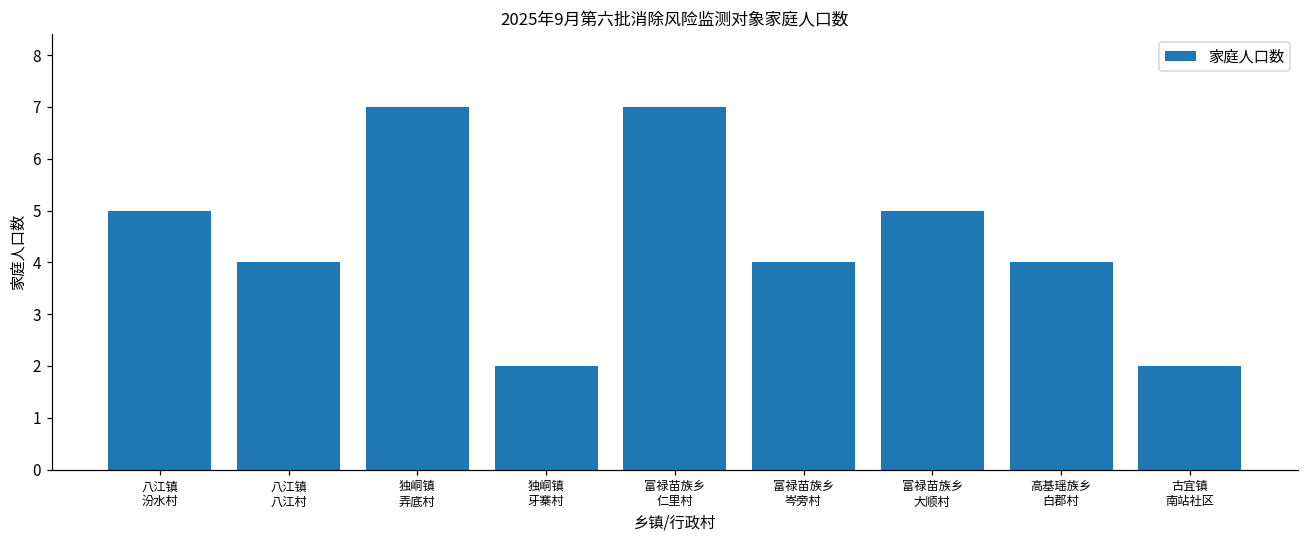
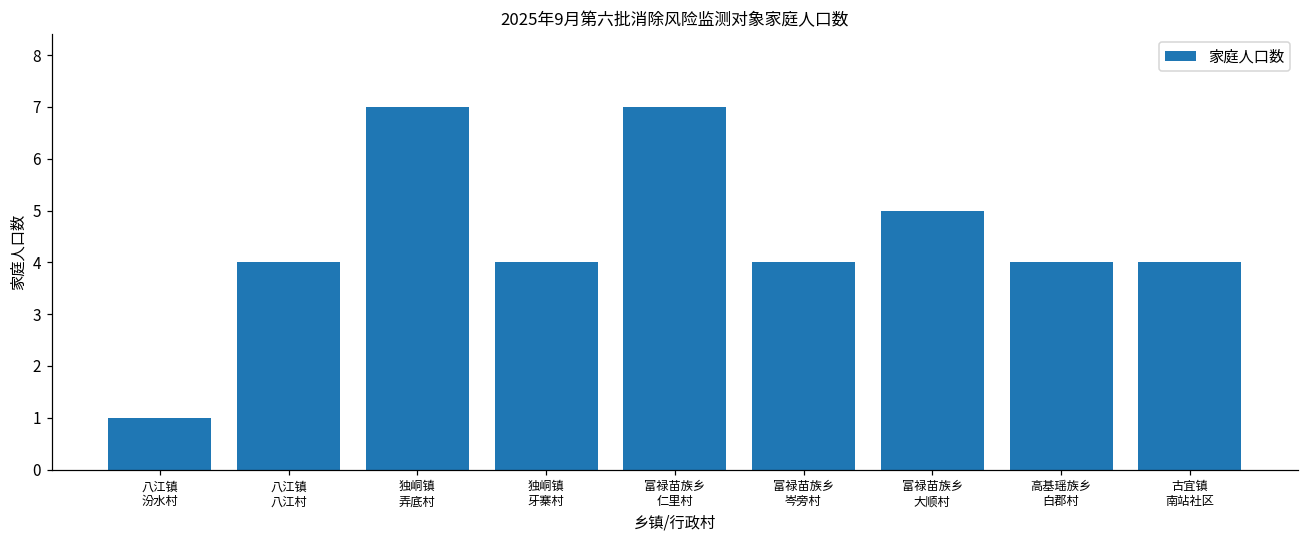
  {
-   "八江镇 汾水村": 5,
+   "八江镇 汾水村": 1,
    "八江镇 八江村": 4,
    "独峒镇 弄底村": 7,
-   "独峒镇 牙寨村": 2,
+   "独峒镇 牙寨村": 4,
    "富禄苗族乡 仁里村": 7,
    "富禄苗族乡 岑旁村": 4,
    "富禄苗族乡 大顺村": 5,
    "高基瑶族乡 白郡村": 4,
-   "古宜镇 南站社区": 2
+   "古宜镇 南站社区": 4
  }
